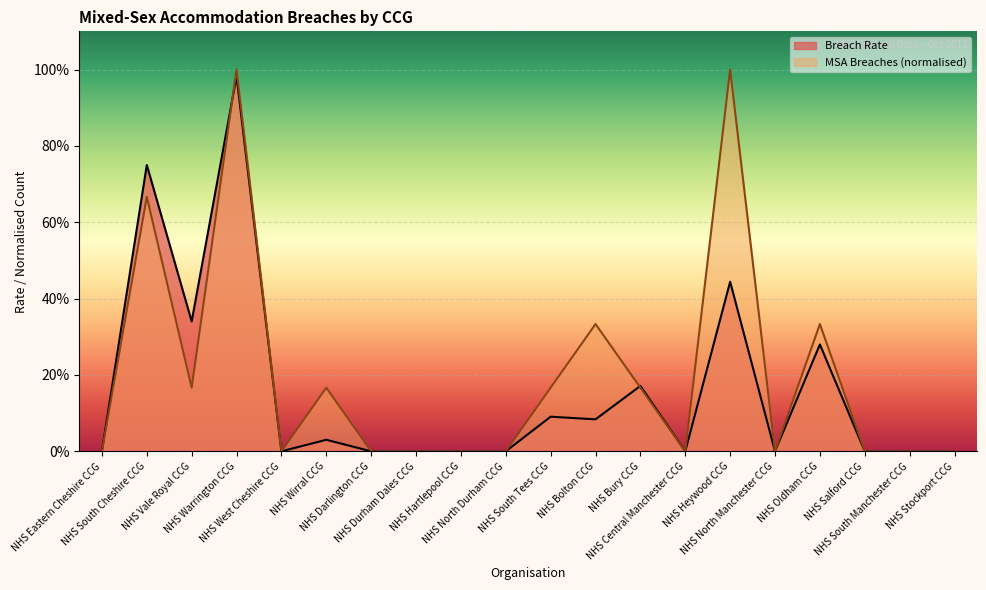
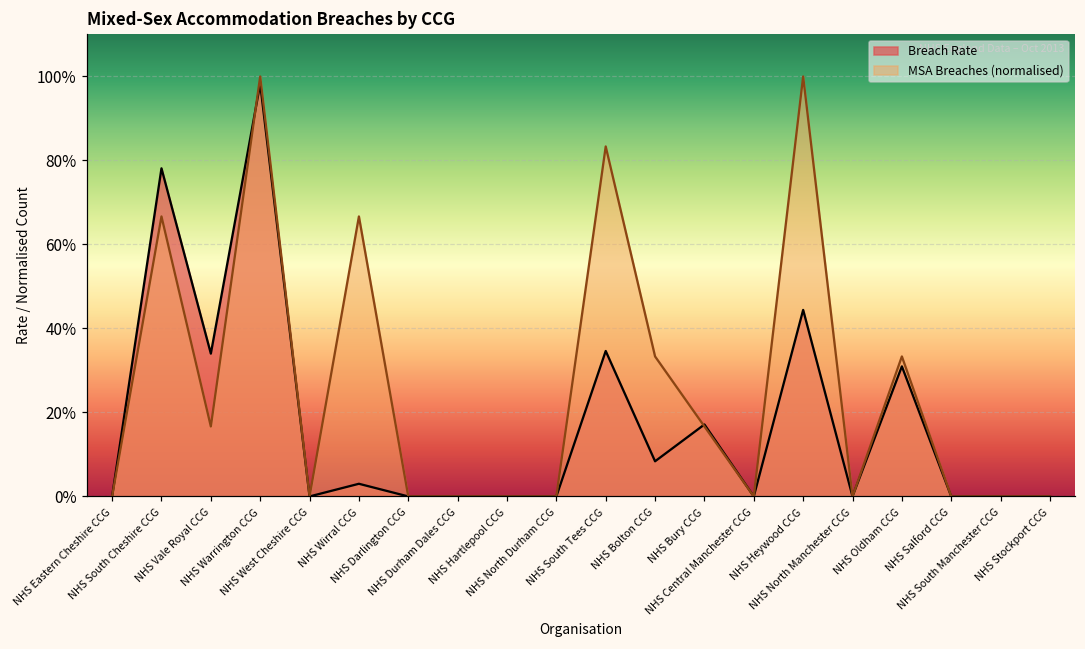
  {
    "Breach Rate": {
-     "NHS South Cheshire CCG": "75%",
+     "NHS South Cheshire CCG": "78%",
      "NHS Vale Royal CCG": "34%",
      "NHS Warrington CCG": "98%",
      "NHS Wirral CCG": "3%",
-     "NHS South Tees CCG": "9%",
+     "NHS South Tees CCG": "35%",
      "NHS Bolton CCG": "8%",
      "NHS Heywood CCG": "44%",
-     "NHS Oldham CCG": "28%"
+     "NHS Oldham CCG": "31%"
    },
    "MSA Breaches (normalised)": {
      "NHS South Cheshire CCG": "67%",
      "NHS Vale Royal CCG": "17%",
      "NHS Warrington CCG": "100%",
-     "NHS Wirral CCG": "17%",
-     "NHS South Tees CCG": "17%",
+     "NHS Wirral CCG": "67%",
+     "NHS South Tees CCG": "83%",
      "NHS Bolton CCG": "33%",
      "NHS Heywood CCG": "100%",
      "NHS Oldham CCG": "33%"
    }
  }
